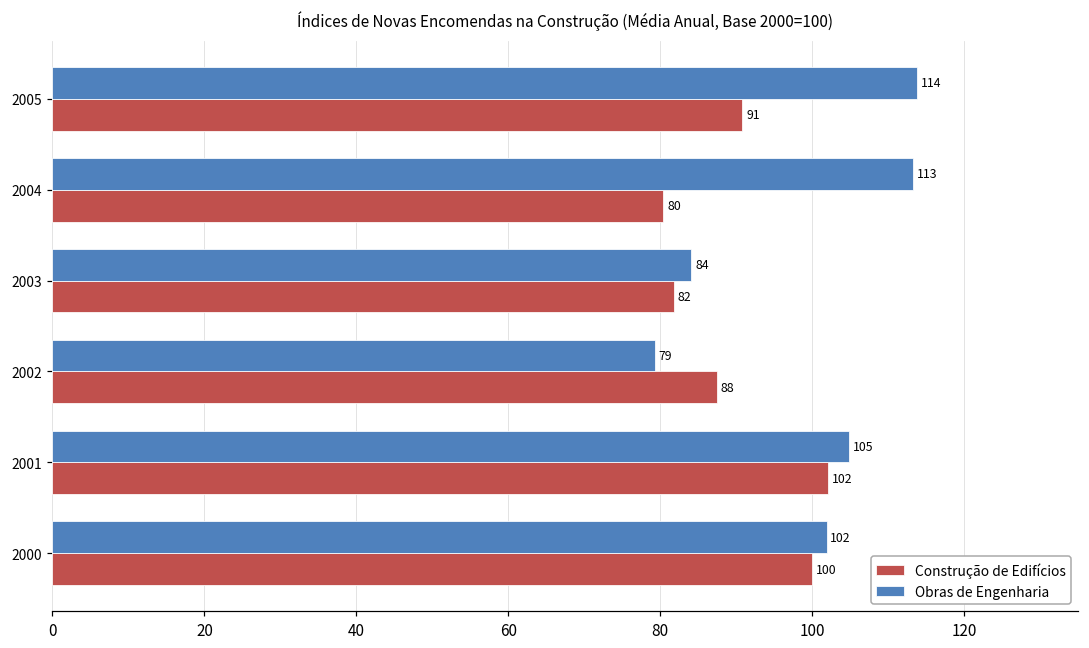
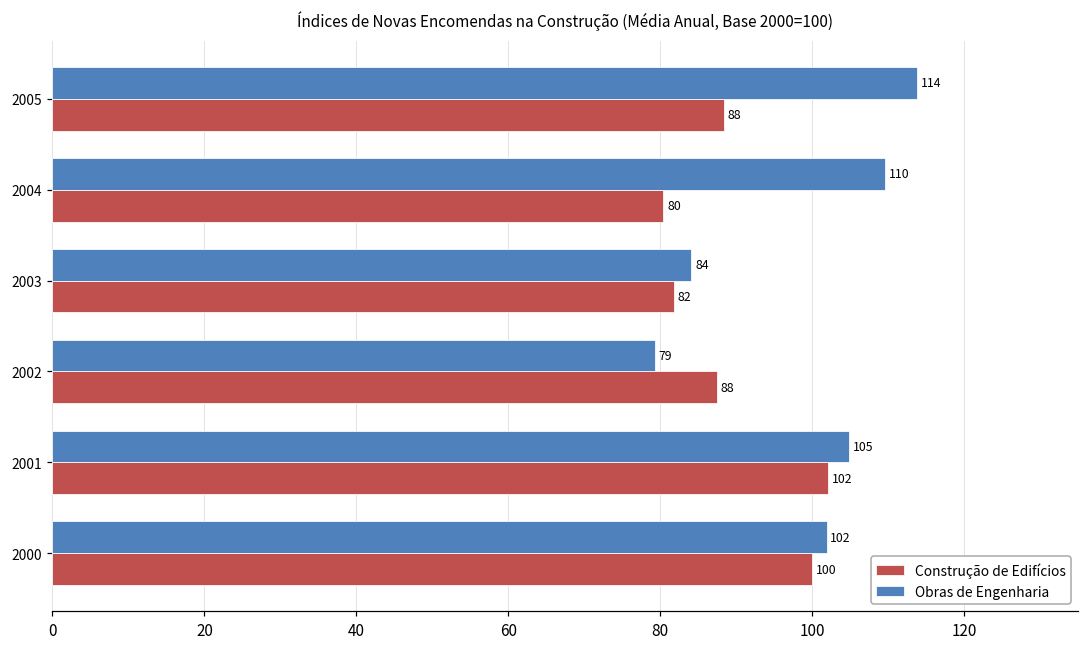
  {
    "Construção de Edifícios": {
-     "2005": 91,
+     "2005": 88,
      "2004": 80,
      "2003": 82,
      "2002": 88,
      "2001": 102,
      "2000": 100
    },
    "Obras de Engenharia": {
      "2005": 114,
-     "2004": 113,
+     "2004": 110,
      "2003": 84,
      "2002": 79,
      "2001": 105,
      "2000": 102
    }
  }
